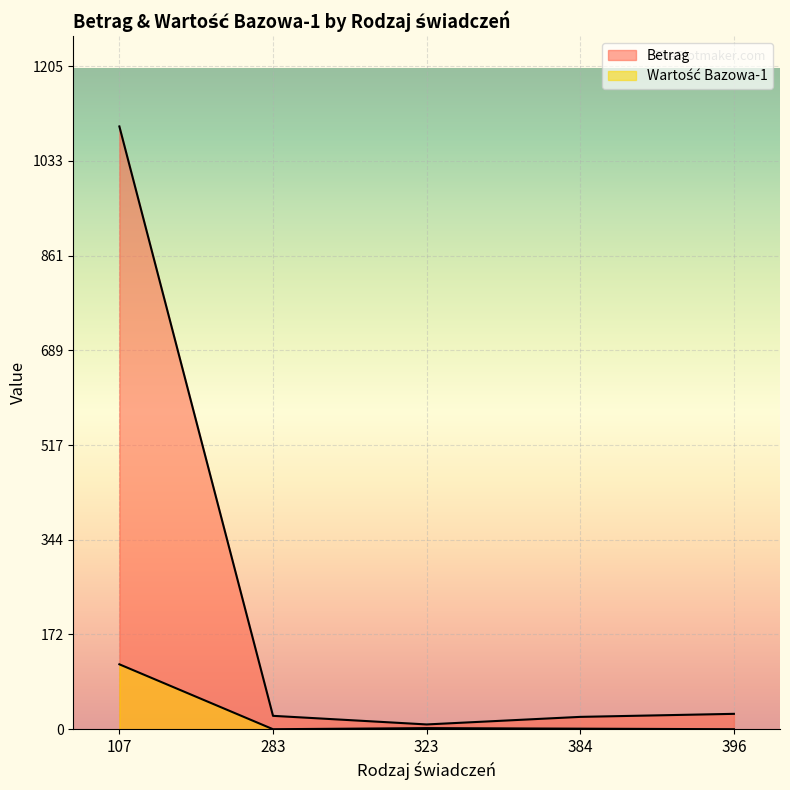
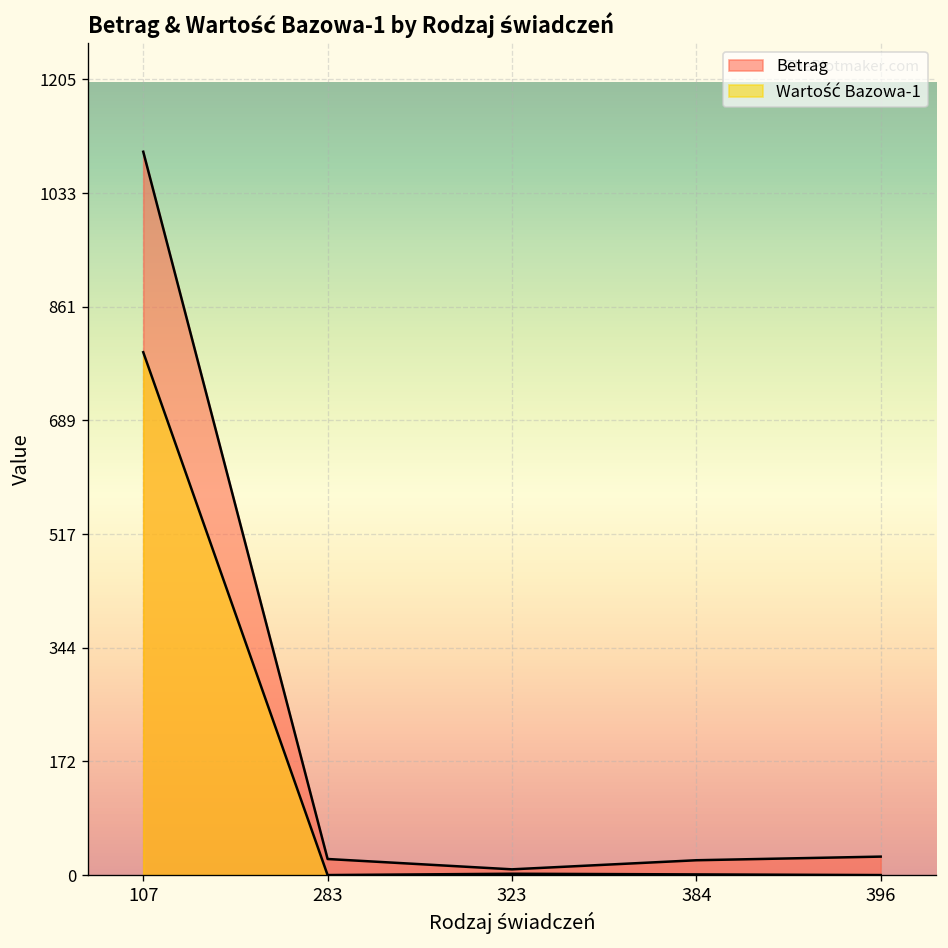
  {
    "Betrag": {
      "107": 1100,
      "283": 20,
      "323": 10,
      "384": 20,
      "396": 30
    },
    "Wartość Bazowa-1": {
-     "107": 120,
+     "107": 790,
      "283": 0,
      "323": 0,
      "384": 0,
      "396": 0
    }
  }
